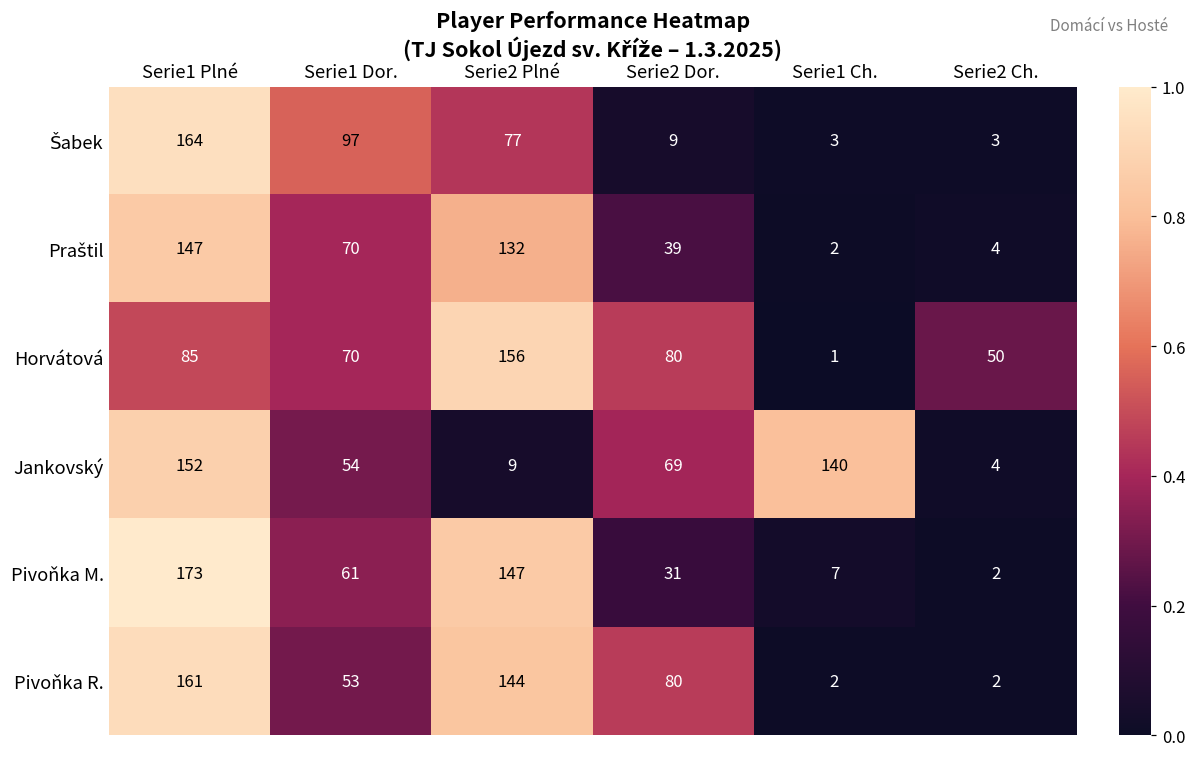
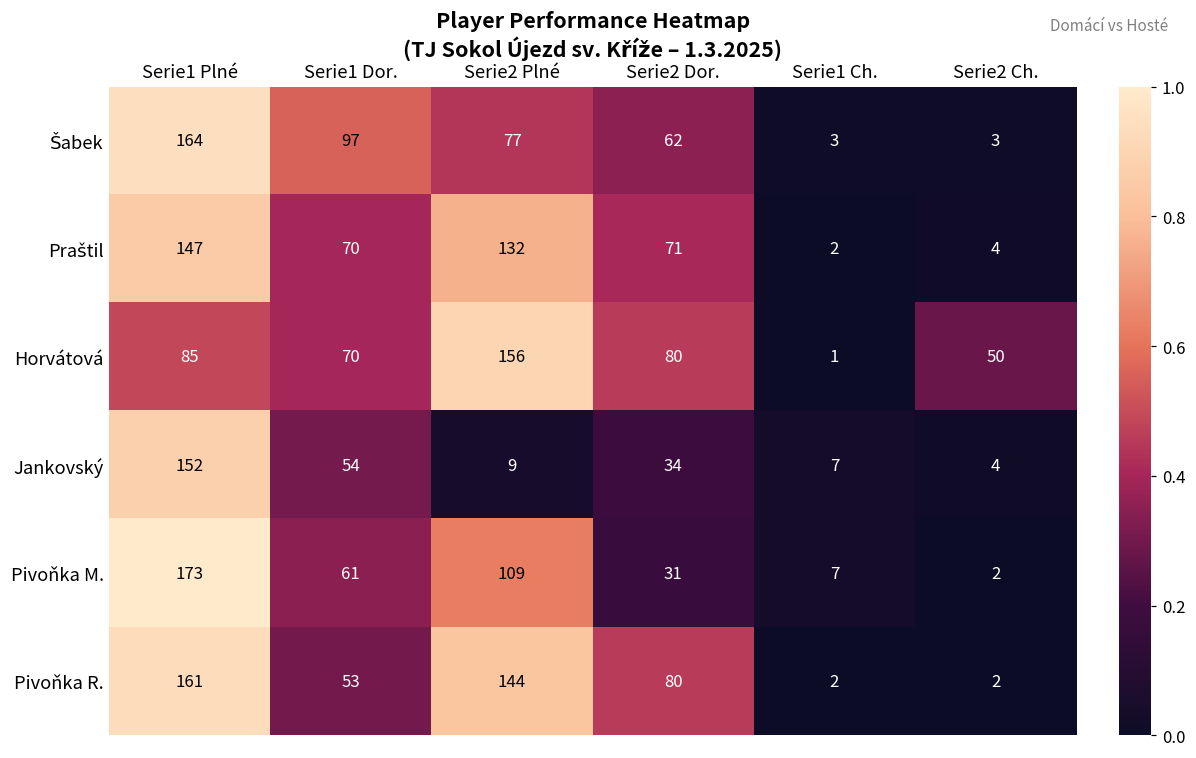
  {
    "Šabek": {
      "Serie1 Plné": 164,
      "Serie1 Dor.": 97,
      "Serie2 Plné": 77,
-     "Serie2 Dor.": 9,
+     "Serie2 Dor.": 62,
      "Serie1 Ch.": 3,
      "Serie2 Ch.": 3
    },
    "Praštil": {
      "Serie1 Plné": 147,
      "Serie1 Dor.": 70,
      "Serie2 Plné": 132,
-     "Serie2 Dor.": 39,
+     "Serie2 Dor.": 71,
      "Serie1 Ch.": 2,
      "Serie2 Ch.": 4
    },
    "Horvátová": {
      "Serie1 Plné": 85,
      "Serie1 Dor.": 70,
      "Serie2 Plné": 156,
      "Serie2 Dor.": 80,
      "Serie1 Ch.": 1,
      "Serie2 Ch.": 50
    },
    "Jankovský": {
      "Serie1 Plné": 152,
      "Serie1 Dor.": 54,
      "Serie2 Plné": 9,
-     "Serie2 Dor.": 69,
-     "Serie1 Ch.": 140,
+     "Serie2 Dor.": 34,
+     "Serie1 Ch.": 7,
      "Serie2 Ch.": 4
    },
    "Pivoňka M.": {
      "Serie1 Plné": 173,
      "Serie1 Dor.": 61,
-     "Serie2 Plné": 147,
+     "Serie2 Plné": 109,
      "Serie2 Dor.": 31,
      "Serie1 Ch.": 7,
      "Serie2 Ch.": 2
    },
    "Pivoňka R.": {
      "Serie1 Plné": 161,
      "Serie1 Dor.": 53,
      "Serie2 Plné": 144,
      "Serie2 Dor.": 80,
      "Serie1 Ch.": 2,
      "Serie2 Ch.": 2
    }
  }
